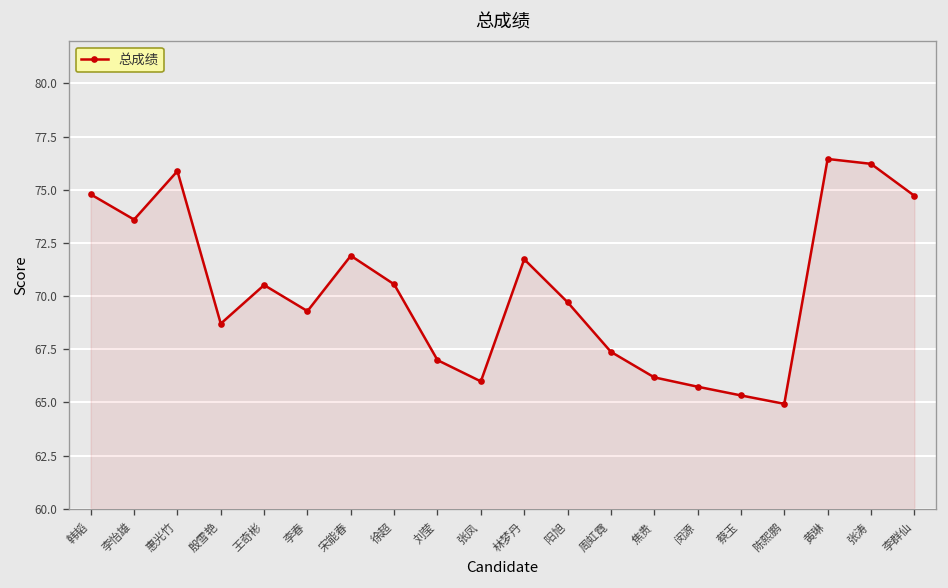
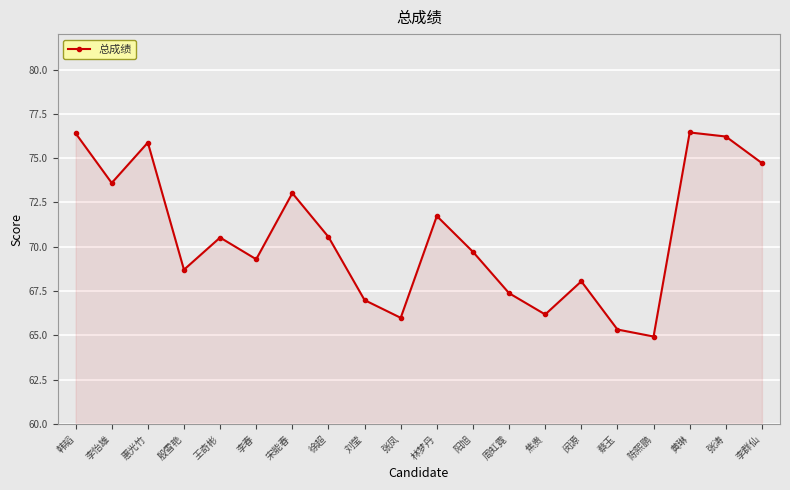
  {
-   "韩韬": 74.8,
+   "韩韬": 76.4,
    "李怡雄": 73.6,
    "惠光竹": 75.9,
    "殷雪艳": 68.7,
    "王奇彬": 70.5,
    "李春": 69.3,
-   "宋能春": 71.9,
+   "宋能春": 73.0,
    "徐超": 70.6,
    "刘莹": 67.0,
    "张凤": 66.0,
    "林梦丹": 71.7,
    "阳旭": 69.7,
    "周虹霓": 67.4,
    "焦贵": 66.2,
-   "闵源": 65.7,
+   "闵源": 68.1,
    "蔡玉": 65.3,
    "陈熙鹏": 64.9,
    "黄琳": 76.5,
    "张涛": 76.2,
    "李群仙": 74.7
  }
